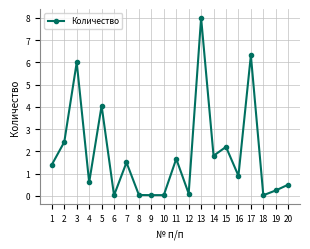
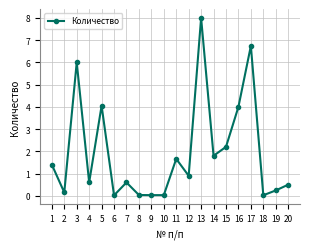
  {
    "1": 1.4,
-   "2": 2.4,
+   "2": 0.2,
    "3": 6.0,
    "4": 0.6,
    "5": 4.1,
    "6": 0.0,
-   "7": 1.5,
+   "7": 0.6,
    "8": 0.0,
    "9": 0.0,
    "10": 0.0,
    "11": 1.7,
-   "12": 0.1,
+   "12": 0.9,
    "13": 8.0,
    "14": 1.8,
    "15": 2.2,
-   "16": 0.9,
-   "17": 6.3,
+   "16": 4.0,
+   "17": 6.7,
    "18": 0.0,
    "19": 0.2,
    "20": 0.5
  }
